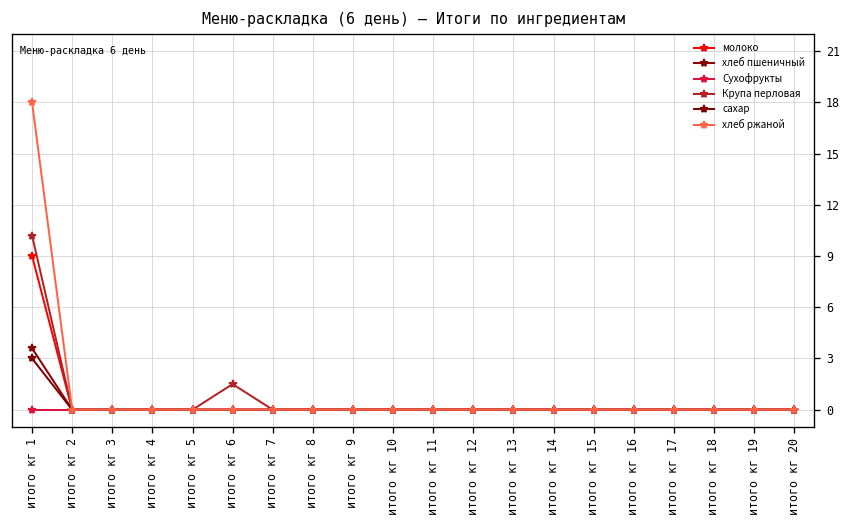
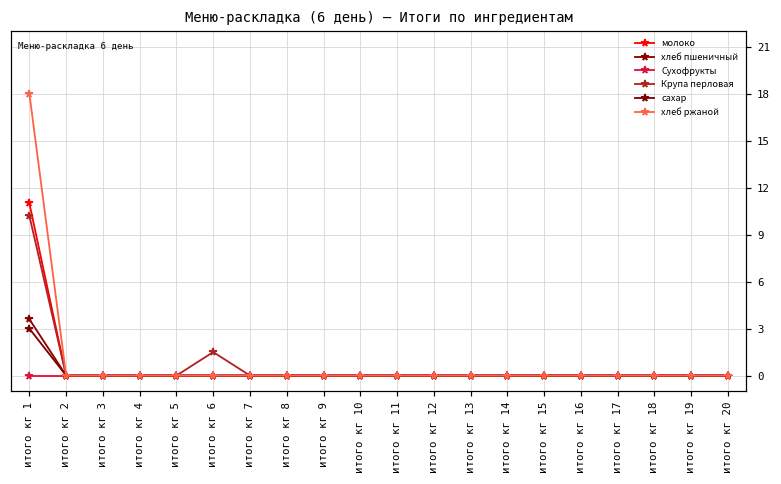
  {
    "молоко": {
-     "итого кг 1": 9
+     "итого кг 1": 11
    },
    "хлеб ржаной": {
      "итого кг 1": 18
    }
  }
